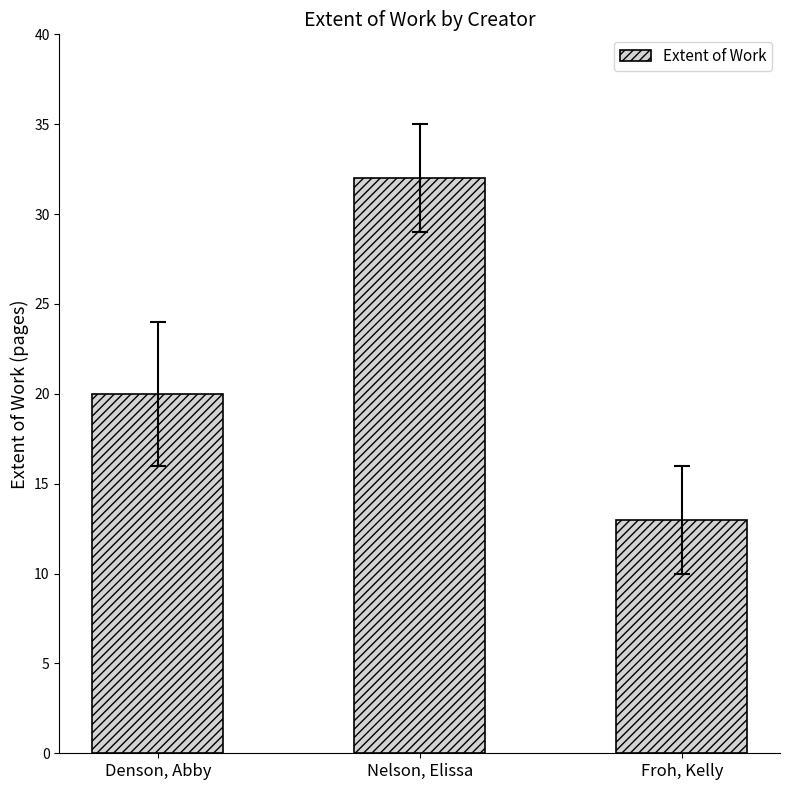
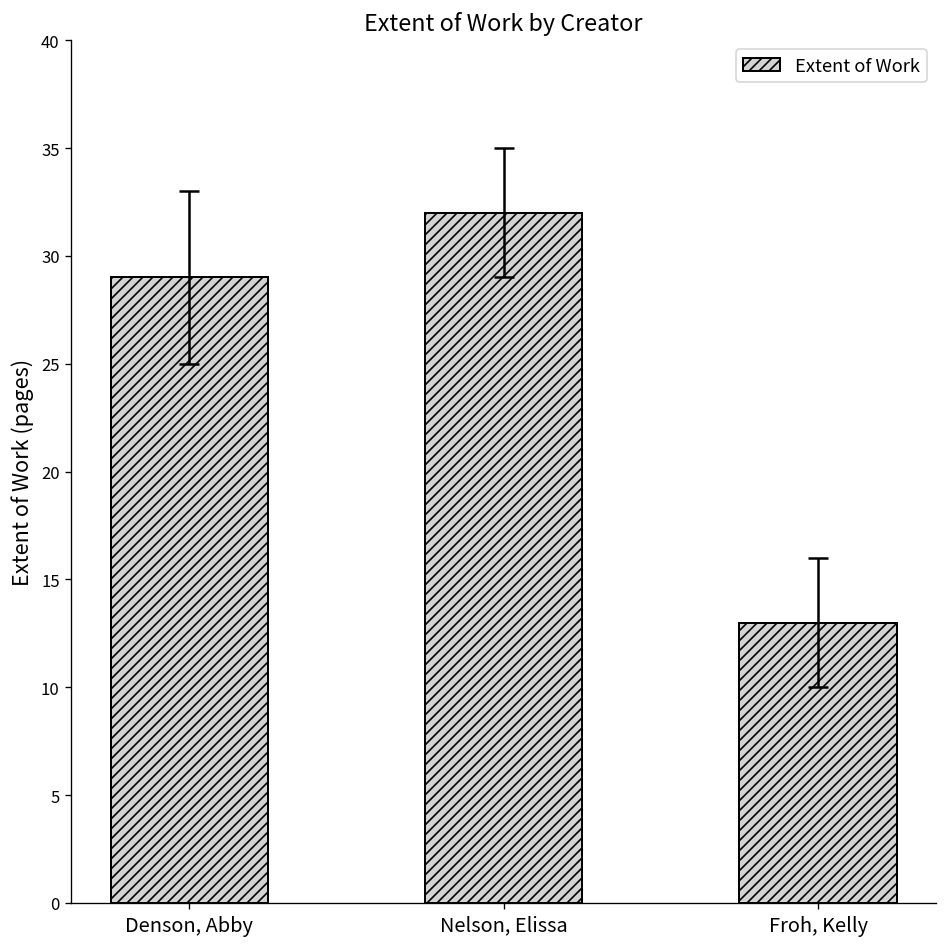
  {
    "Extent of Work": {
-     "Denson, Abby": 20,
+     "Denson, Abby": 29,
      "Nelson, Elissa": 32,
      "Froh, Kelly": 13
    }
  }
